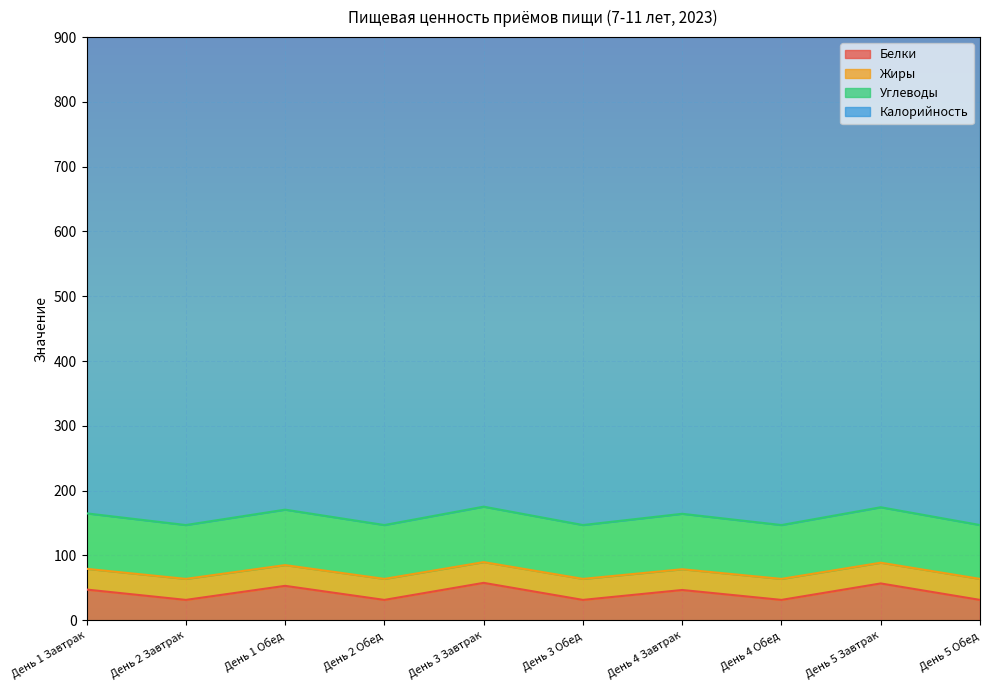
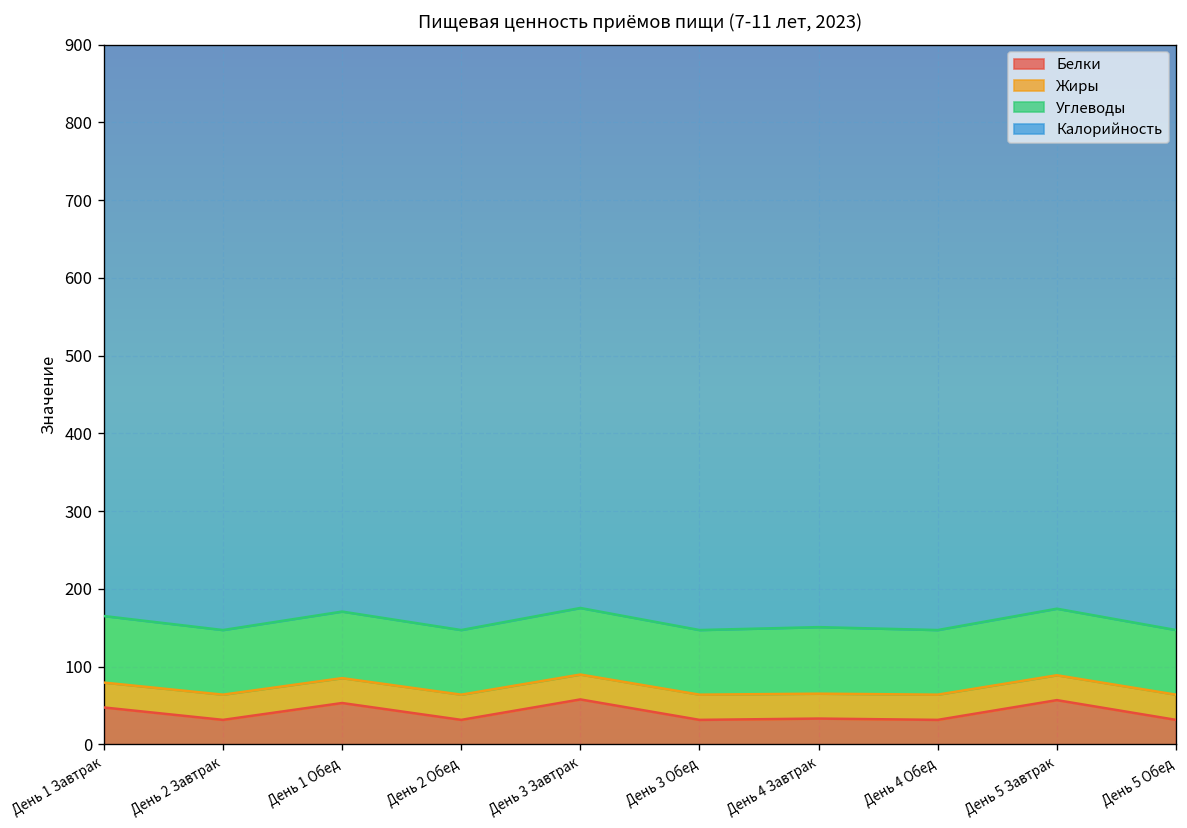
  {
    "Белки": {
      "День 1 Завтрак": 50,
      "День 2 Завтрак": 30,
      "День 1 Обед": 50,
      "День 2 Обед": 30,
      "День 3 Завтрак": 60,
      "День 3 Обед": 30,
-     "День 4 Завтрак": 50,
+     "День 4 Завтрак": 30,
      "День 4 Обед": 30,
      "День 5 Завтрак": 60,
      "День 5 Обед": 30
    },
    "Жиры": {
      "День 1 Завтрак": 30,
      "День 2 Завтрак": 30,
      "День 1 Обед": 30,
      "День 2 Обед": 30,
      "День 3 Завтрак": 30,
      "День 3 Обед": 30,
      "День 4 Завтрак": 30,
      "День 4 Обед": 30,
      "День 5 Завтрак": 30,
      "День 5 Обед": 30
    },
    "Углеводы": {
      "День 1 Завтрак": 90,
      "День 2 Завтрак": 80,
      "День 1 Обед": 90,
      "День 2 Обед": 80,
      "День 3 Завтрак": 90,
      "День 3 Обед": 80,
      "День 4 Завтрак": 90,
      "День 4 Обед": 80,
      "День 5 Завтрак": 90,
      "День 5 Обед": 80
    }
  }
